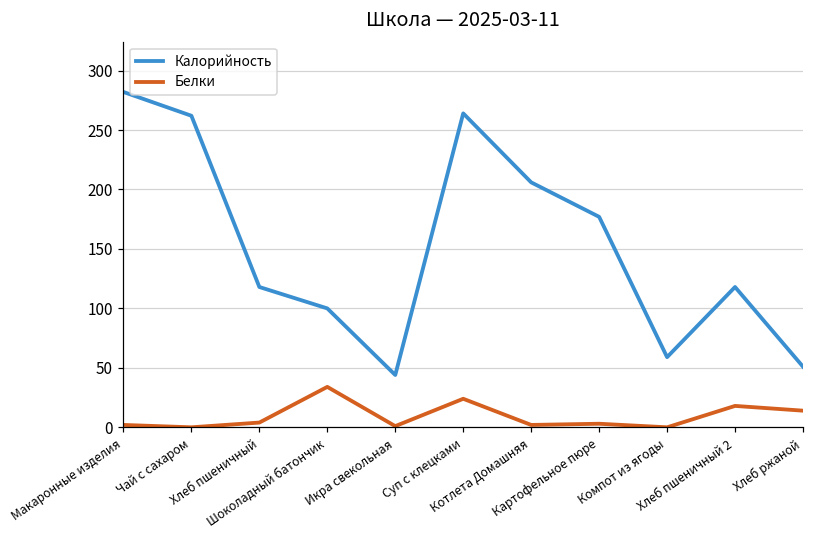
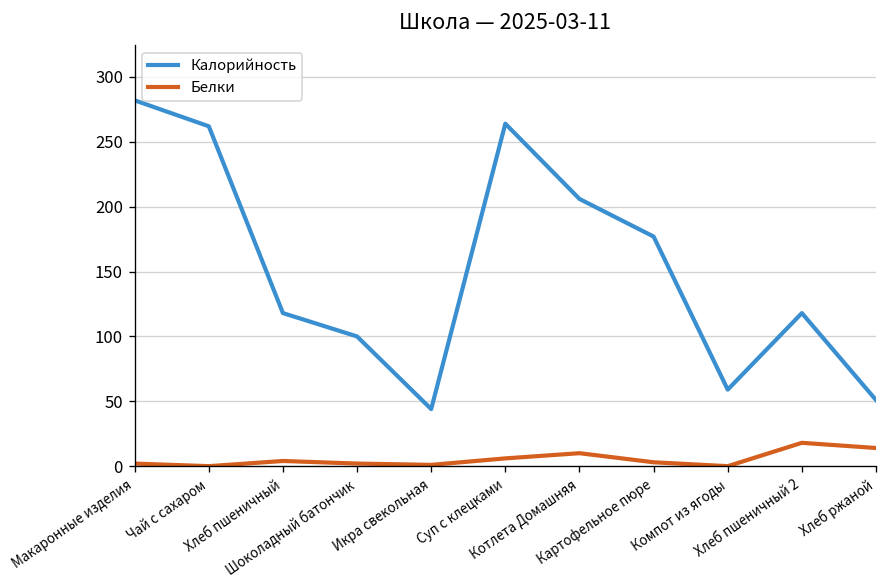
  {
    "Калорийность": {
      "Макаронные изделия": 282,
      "Чай с сахаром": 262,
      "Хлеб пшеничный": 118,
      "Шоколадный батончик": 100,
      "Икра свекольная": 44,
      "Суп с клецками": 264,
      "Котлета Домашняя": 206,
      "Картофельное пюре": 177,
      "Компот из ягоды": 59,
      "Хлеб пшеничный 2": 118,
      "Хлеб ржаной": 51
    },
    "Белки": {
      "Макаронные изделия": 2,
      "Чай с сахаром": 0,
      "Хлеб пшеничный": 4,
-     "Шоколадный батончик": 34,
+     "Шоколадный батончик": 2,
      "Икра свекольная": 1,
-     "Суп с клецками": 24,
-     "Котлета Домашняя": 2,
+     "Суп с клецками": 6,
+     "Котлета Домашняя": 10,
      "Картофельное пюре": 3,
      "Компот из ягоды": 0,
      "Хлеб пшеничный 2": 18,
      "Хлеб ржаной": 14
    }
  }
